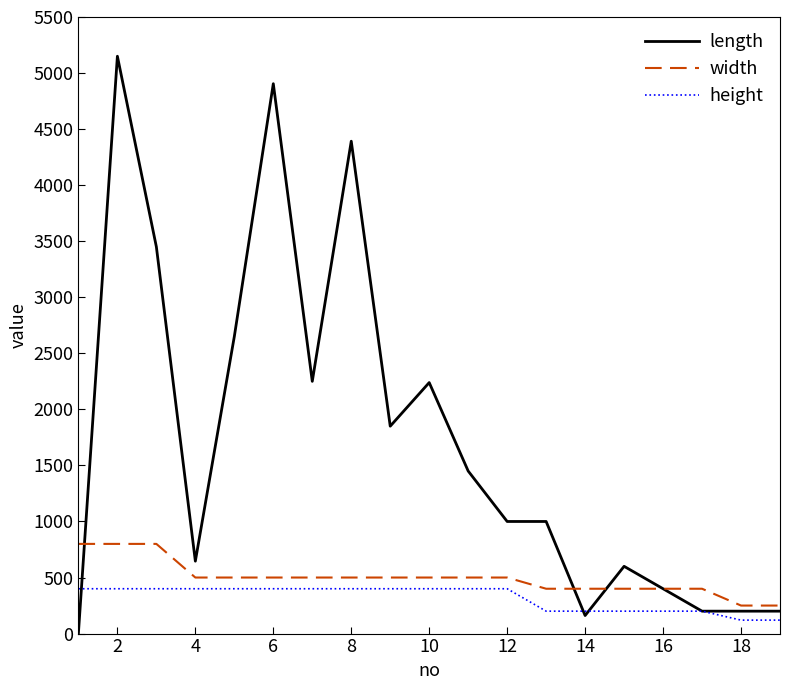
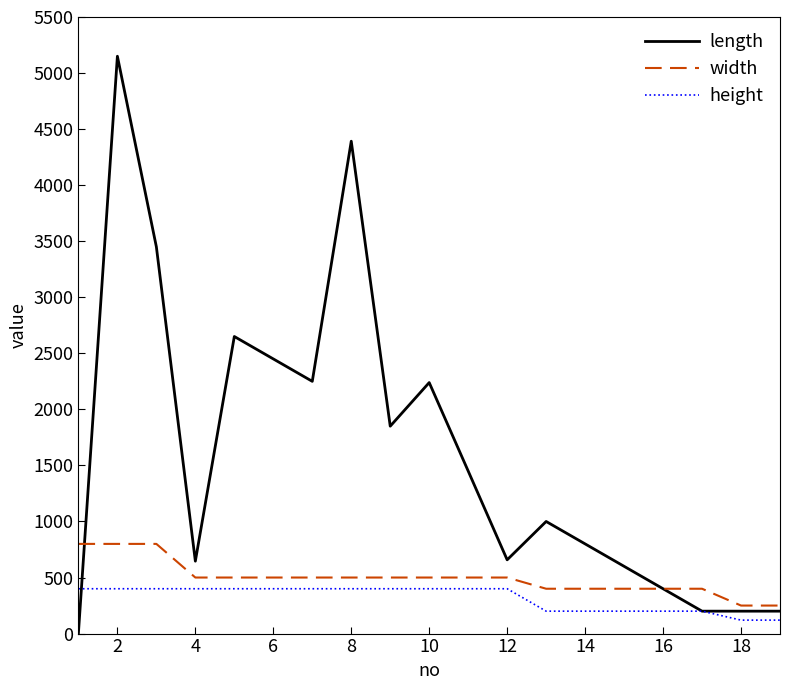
  {
    "length": {
      "2": 5150,
      "4": 650,
-     "6": 4910,
+     "6": 2450,
      "8": 4390,
      "10": 2240,
-     "12": 1000,
-     "14": 160,
+     "12": 660,
+     "14": 800,
      "18": 200
    },
    "width": {
      "2": 800,
      "4": 500,
      "6": 500,
      "8": 500,
      "10": 500,
      "12": 500,
      "14": 400,
      "18": 250
    },
    "height": {
      "2": 400,
      "4": 400,
      "6": 400,
      "8": 400,
      "10": 400,
      "12": 400,
      "14": 200,
      "16": 200,
      "18": 120
    }
  }
